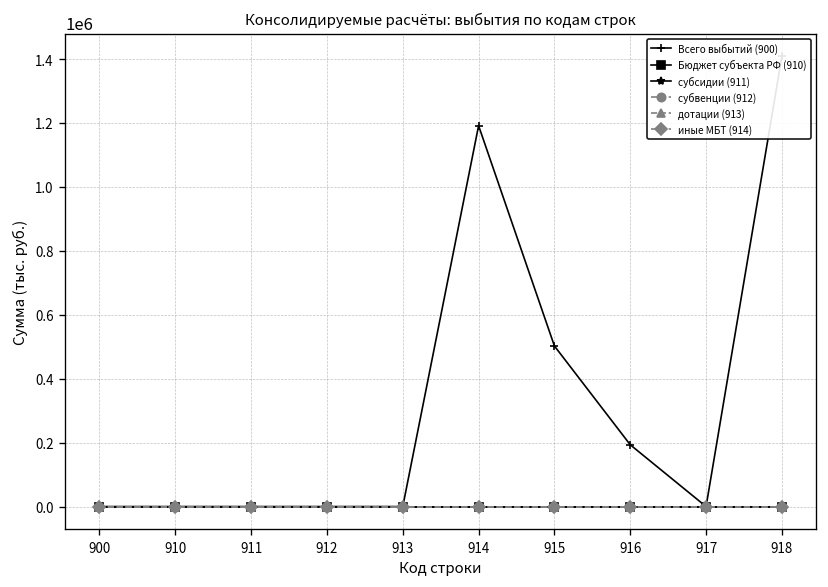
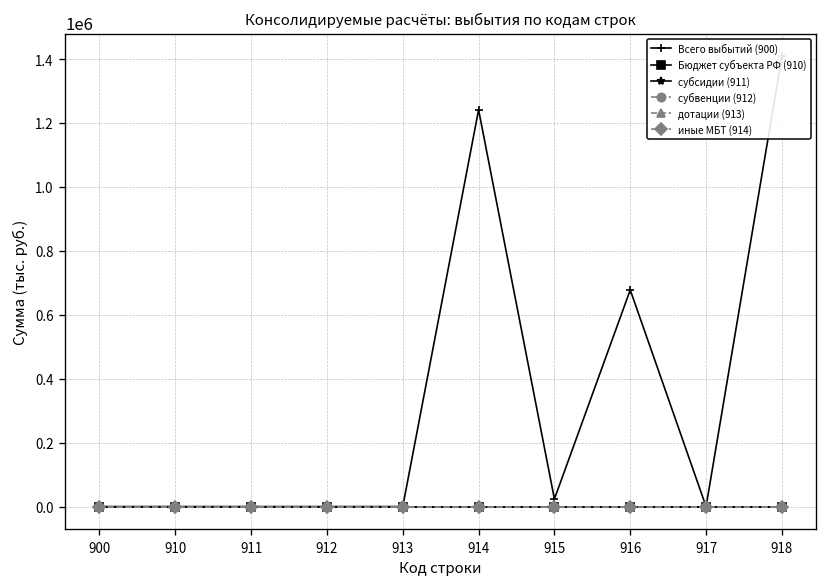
  {
    "Всего выбытий (900)": {
-     "914": 1190000,
-     "915": 500000,
-     "916": 190000
+     "914": 1240000,
+     "915": 20000,
+     "916": 680000
    },
    "иные МБТ (914)": {
      "914": 0,
      "915": 0,
      "916": 0,
      "918": 0
    }
  }
